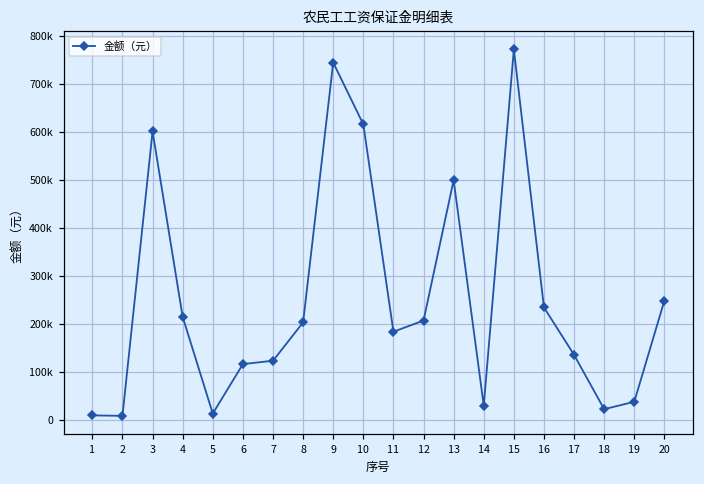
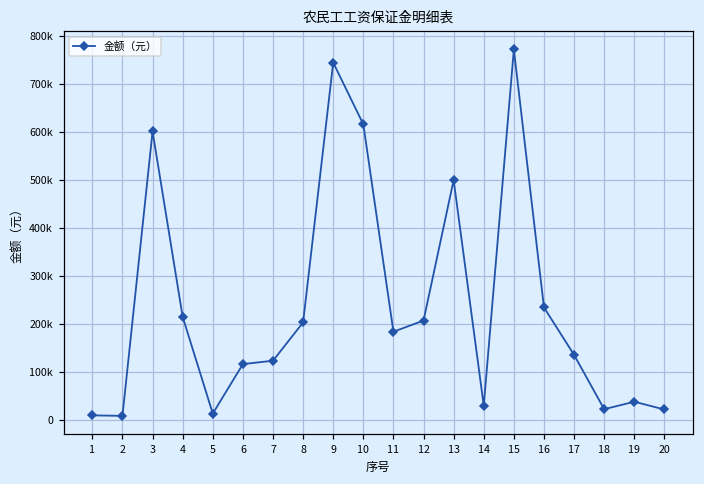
  {
    "1": 10000,
    "2": 10000,
    "3": 600000,
    "4": 210000,
    "5": 10000,
    "6": 120000,
    "7": 120000,
    "8": 200000,
    "9": 750000,
    "10": 620000,
    "11": 180000,
    "12": 210000,
    "13": 500000,
    "14": 30000,
    "15": 770000,
    "16": 230000,
    "17": 140000,
    "18": 20000,
    "19": 40000,
-   "20": 250000
+   "20": 20000
  }
